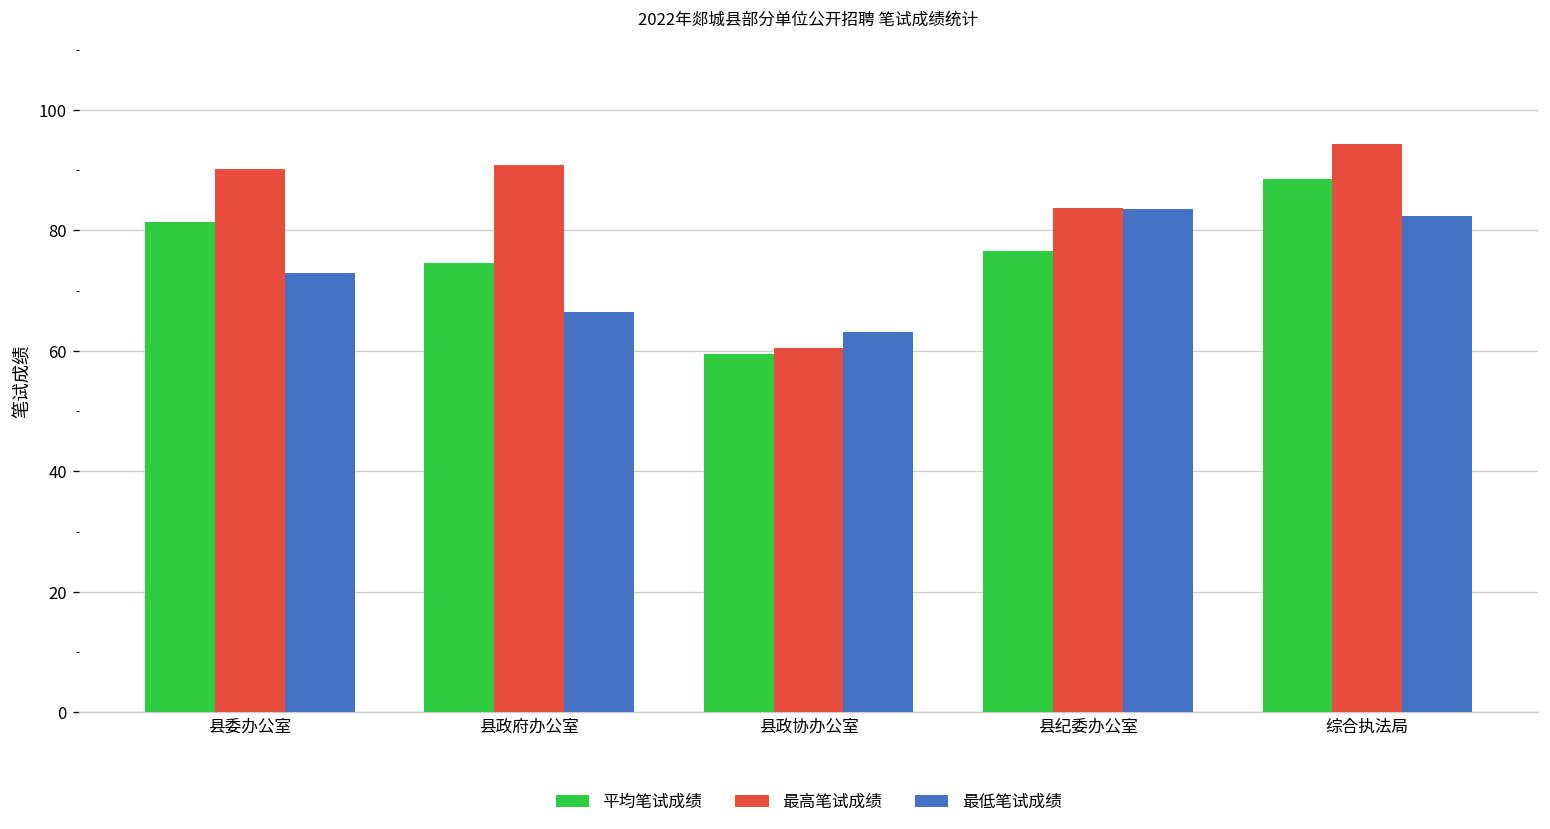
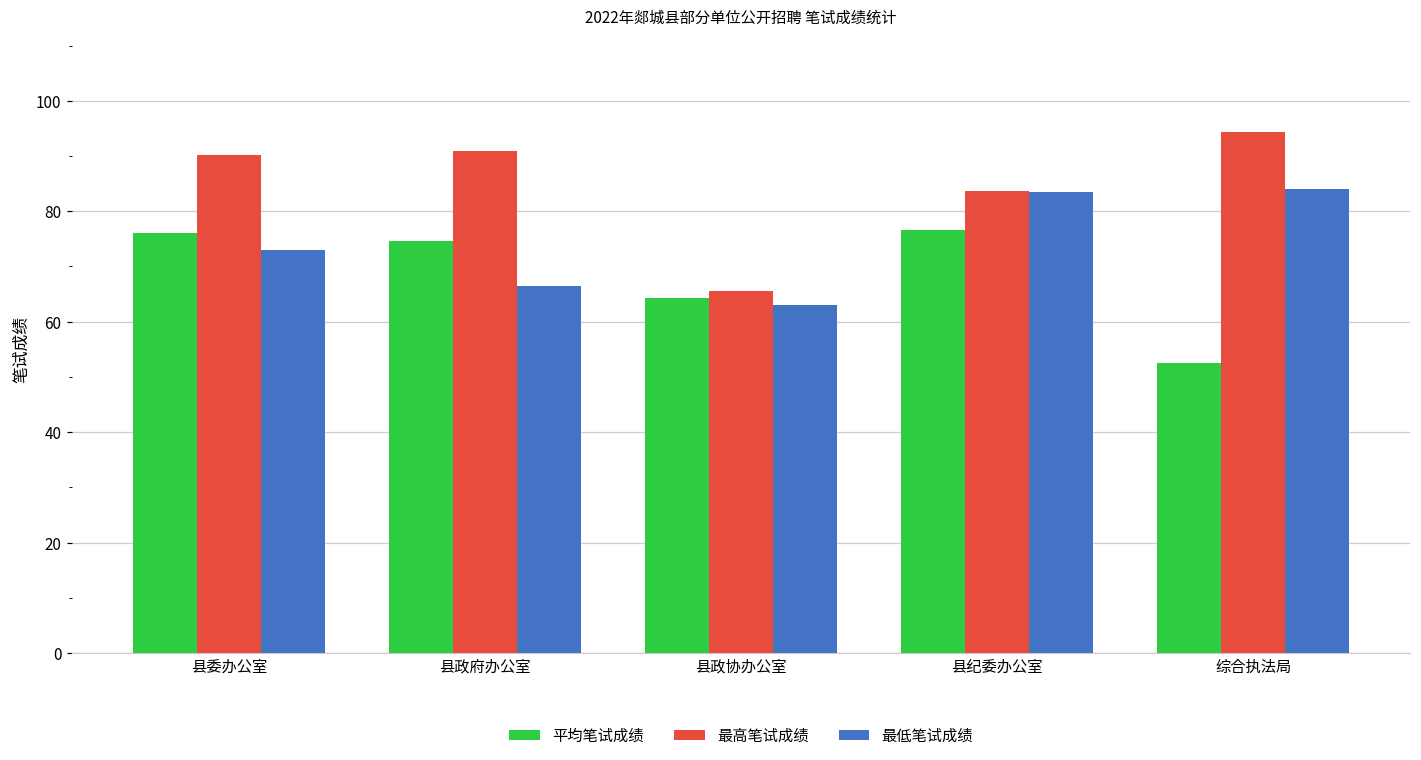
  {
    "平均笔试成绩": {
-     "县委办公室": 81,
+     "县委办公室": 76,
      "县政府办公室": 75,
-     "县政协办公室": 60,
+     "县政协办公室": 64,
      "县纪委办公室": 77,
-     "综合执法局": 89
+     "综合执法局": 53
    },
    "最高笔试成绩": {
      "县委办公室": 90,
      "县政府办公室": 91,
-     "县政协办公室": 61,
+     "县政协办公室": 66,
      "县纪委办公室": 84,
      "综合执法局": 94
    },
    "最低笔试成绩": {
      "县委办公室": 73,
      "县政府办公室": 66,
      "县政协办公室": 63,
      "县纪委办公室": 84,
-     "综合执法局": 82
+     "综合执法局": 84
    }
  }
